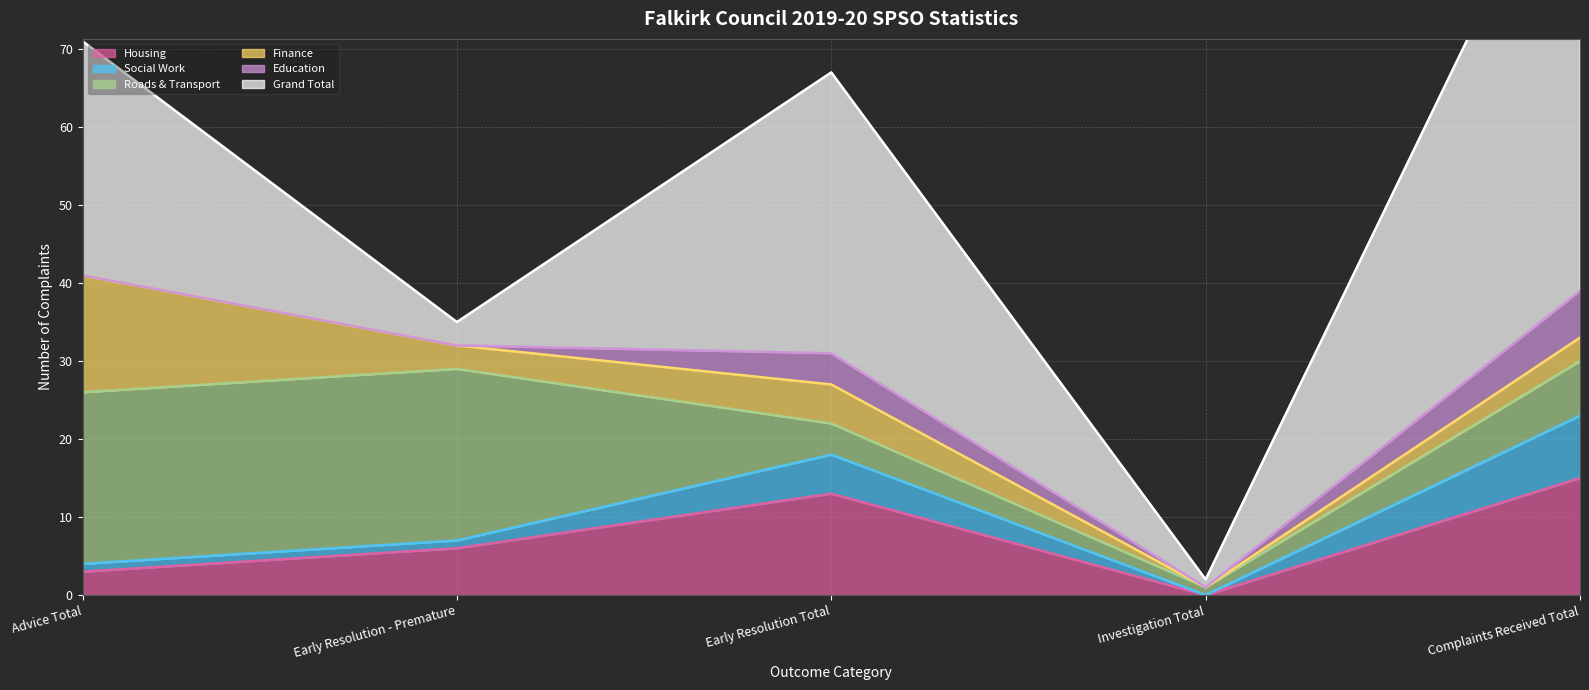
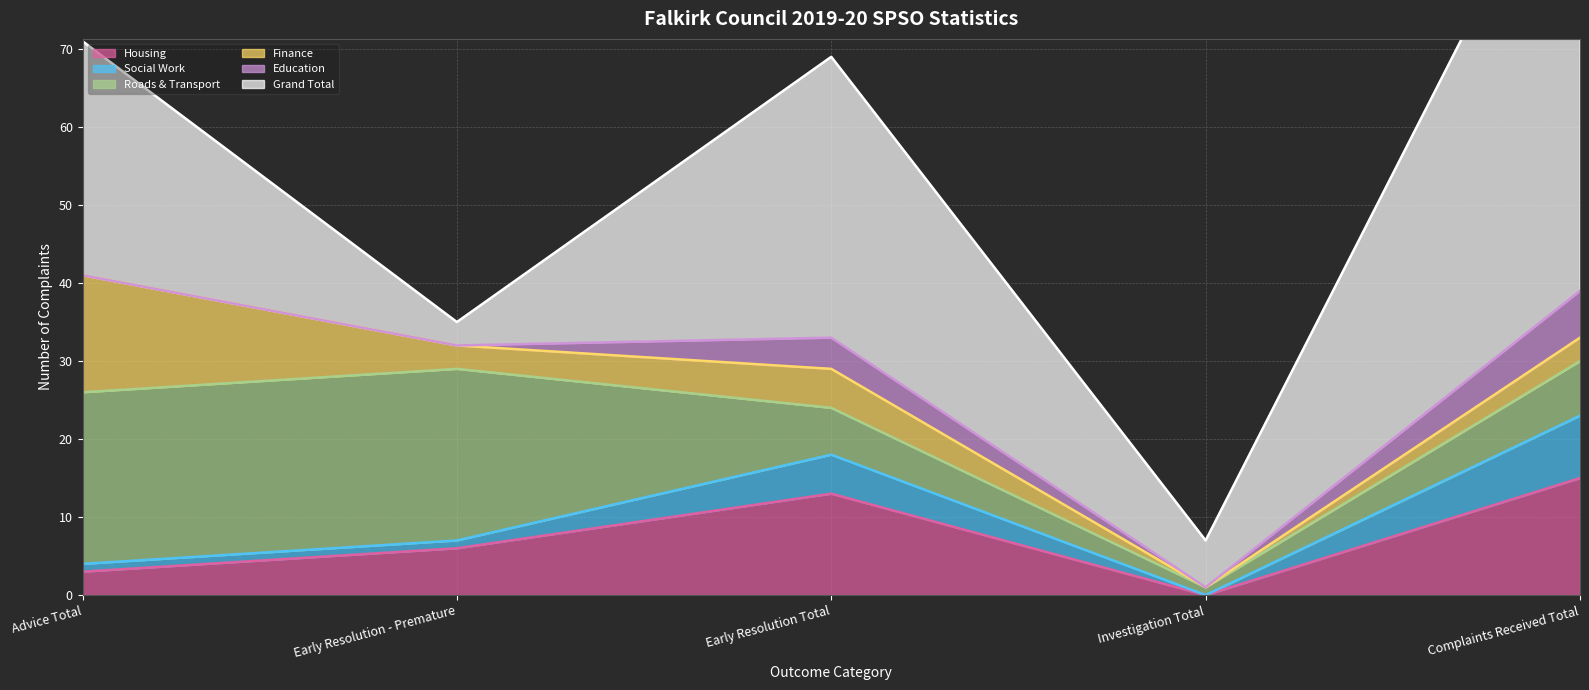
  {
    "Housing": {
      "Advice Total": 3,
      "Early Resolution - Premature": 6,
      "Early Resolution Total": 13,
      "Complaints Received Total": 15
    },
    "Social Work": {
      "Advice Total": 1,
      "Early Resolution - Premature": 1,
      "Early Resolution Total": 5,
      "Complaints Received Total": 8
    },
    "Roads & Transport": {
      "Advice Total": 22,
      "Early Resolution - Premature": 22,
-     "Early Resolution Total": 4,
+     "Early Resolution Total": 6,
      "Complaints Received Total": 7
    },
    "Finance": {
      "Early Resolution Total": 5,
      "Complaints Received Total": 3
    },
    "Education": {
      "Early Resolution Total": 4,
      "Complaints Received Total": 6
    },
    "Grand Total": {
      "Advice Total": 30,
      "Early Resolution - Premature": 3,
      "Early Resolution Total": 36,
-     "Investigation Total": 1
+     "Investigation Total": 6
    }
  }
